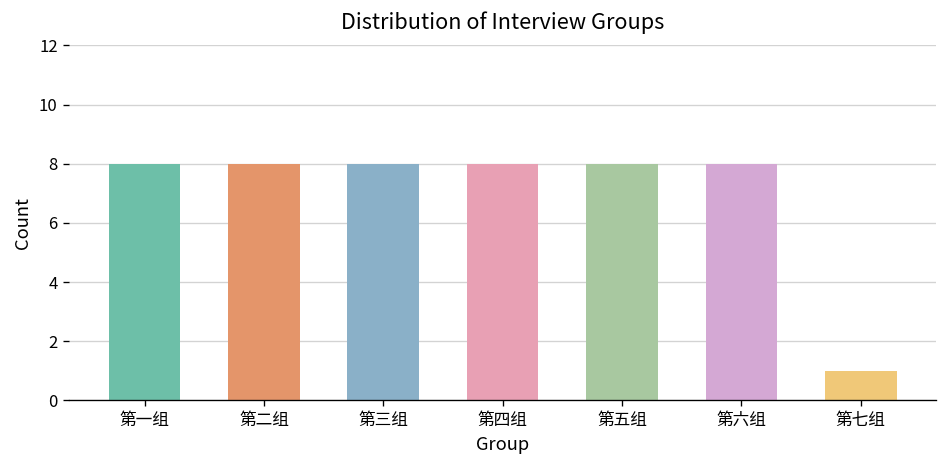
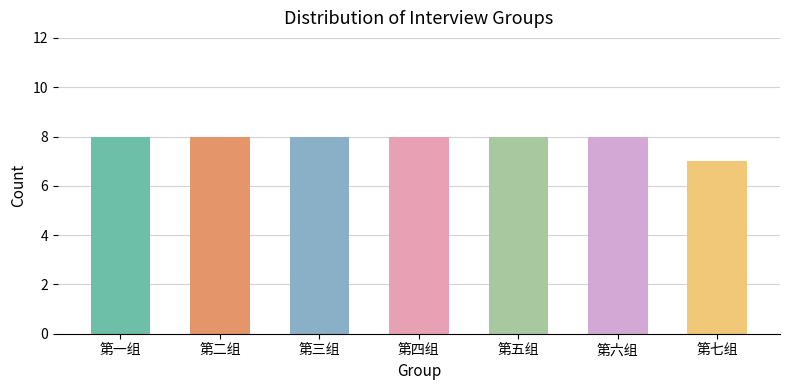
  {
    "第一组": 8,
    "第二组": 8,
    "第三组": 8,
    "第四组": 8,
    "第五组": 8,
    "第六组": 8,
-   "第七组": 1
+   "第七组": 7
  }
